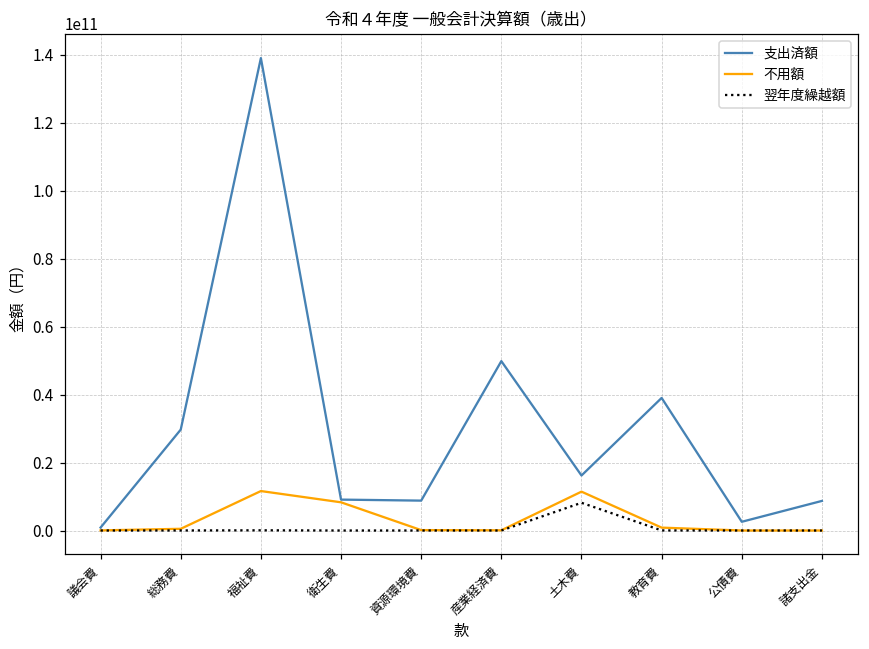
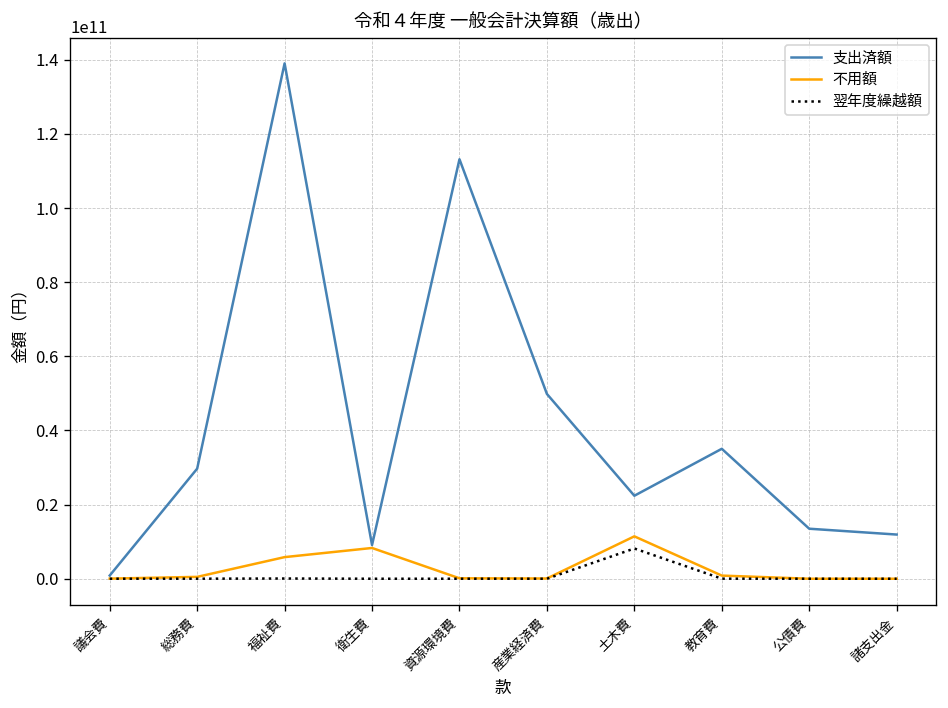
  {
    "支出済額": {
      "議会費": 1000000000,
      "総務費": 30000000000,
      "福祉費": 139000000000,
-     "資源環境費": 9000000000,
+     "資源環境費": 113000000000,
      "産業経済費": 50000000000,
-     "土木費": 16000000000,
-     "教育費": 39000000000,
-     "公債費": 3000000000,
-     "諸支出金": 9000000000
+     "土木費": 22000000000,
+     "教育費": 35000000000,
+     "公債費": 13000000000,
+     "諸支出金": 12000000000
    },
    "不用額": {
-     "福祉費": 12000000000,
+     "福祉費": 6000000000,
      "土木費": 11000000000
    },
    "翌年度繰越額": {
      "福祉費": 0,
      "衛生費": 0,
      "土木費": 8000000000
    }
  }
